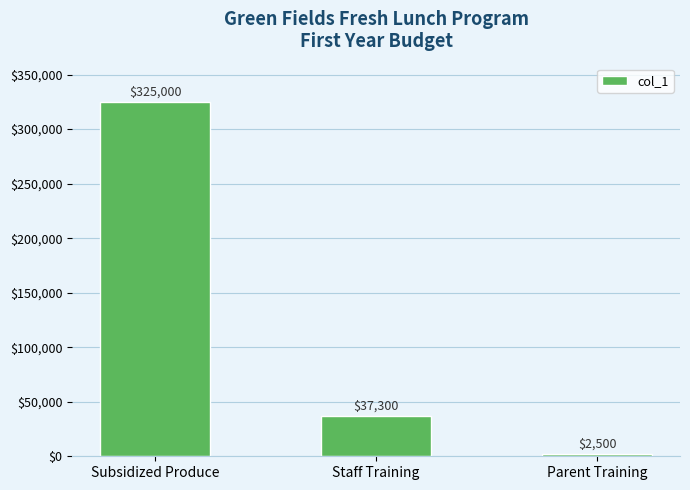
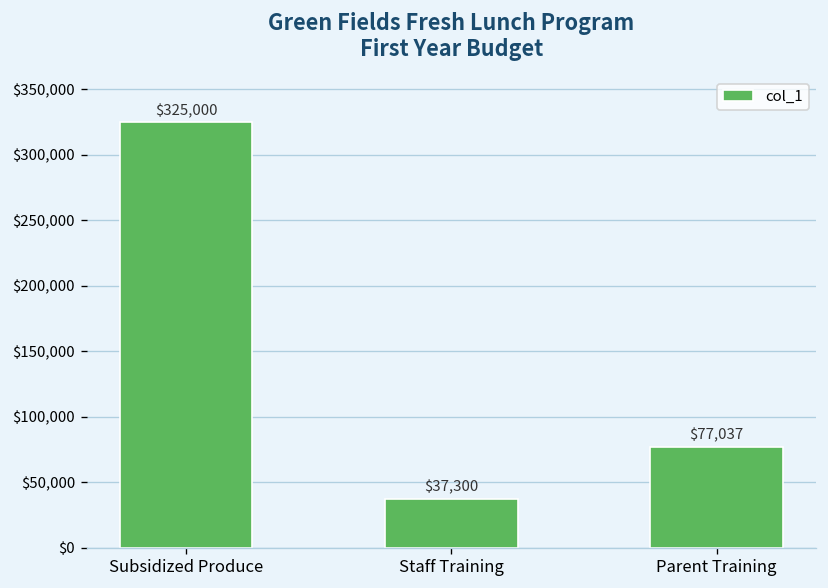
  {
    "Subsidized Produce": "$325,000",
    "Staff Training": "$37,300",
-   "Parent Training": "$2,500"
+   "Parent Training": "$77,037"
  }
